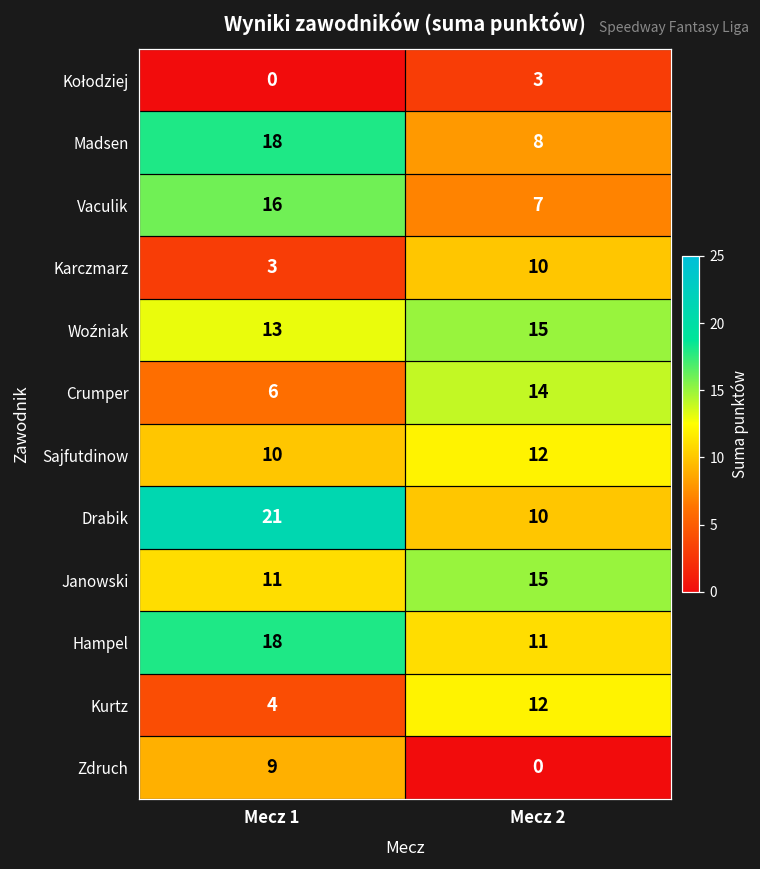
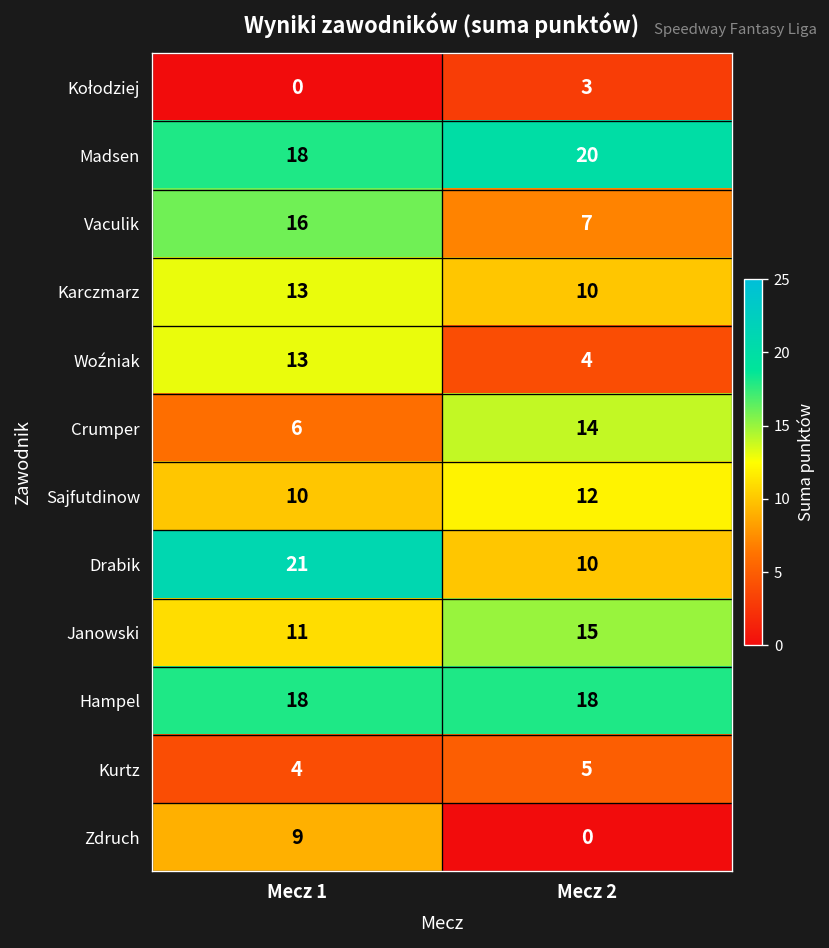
  {
    "Kołodziej": {
      "Mecz 1": 0,
      "Mecz 2": 3
    },
    "Madsen": {
      "Mecz 1": 18,
-     "Mecz 2": 8
+     "Mecz 2": 20
    },
    "Vaculik": {
      "Mecz 1": 16,
      "Mecz 2": 7
    },
    "Karczmarz": {
-     "Mecz 1": 3,
+     "Mecz 1": 13,
      "Mecz 2": 10
    },
    "Woźniak": {
      "Mecz 1": 13,
-     "Mecz 2": 15
+     "Mecz 2": 4
    },
    "Crumper": {
      "Mecz 1": 6,
      "Mecz 2": 14
    },
    "Sajfutdinow": {
      "Mecz 1": 10,
      "Mecz 2": 12
    },
    "Drabik": {
      "Mecz 1": 21,
      "Mecz 2": 10
    },
    "Janowski": {
      "Mecz 1": 11,
      "Mecz 2": 15
    },
    "Hampel": {
      "Mecz 1": 18,
-     "Mecz 2": 11
+     "Mecz 2": 18
    },
    "Kurtz": {
      "Mecz 1": 4,
-     "Mecz 2": 12
+     "Mecz 2": 5
    },
    "Zdruch": {
      "Mecz 1": 9,
      "Mecz 2": 0
    }
  }
